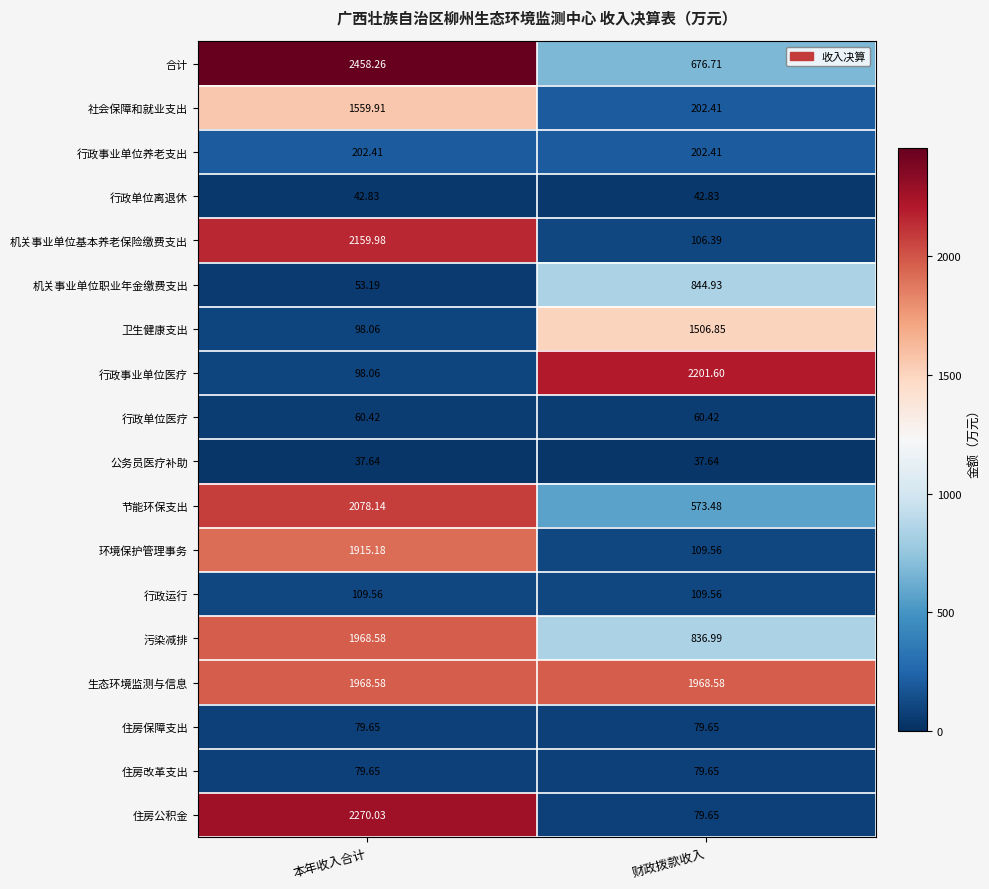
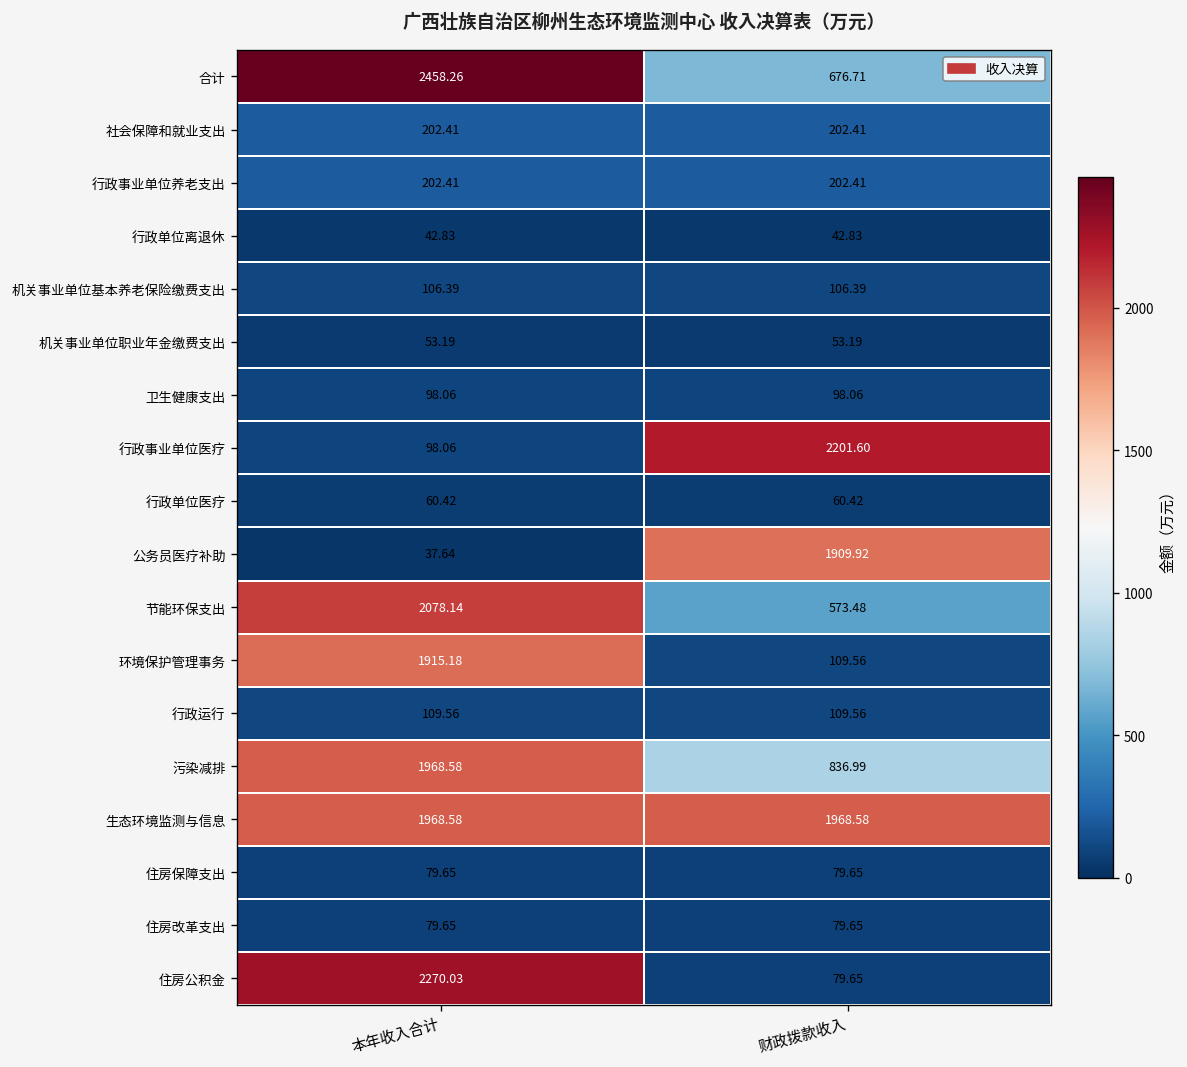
  {
    "合计": {
      "本年收入合计": 2458.26,
      "财政拨款收入": 676.71
    },
    "社会保障和就业支出": {
-     "本年收入合计": 1559.91,
+     "本年收入合计": 202.41,
      "财政拨款收入": 202.41
    },
    "行政事业单位养老支出": {
      "本年收入合计": 202.41,
      "财政拨款收入": 202.41
    },
    "行政单位离退休": {
      "本年收入合计": 42.83,
      "财政拨款收入": 42.83
    },
    "机关事业单位基本养老保险缴费支出": {
-     "本年收入合计": 2159.98,
+     "本年收入合计": 106.39,
      "财政拨款收入": 106.39
    },
    "机关事业单位职业年金缴费支出": {
      "本年收入合计": 53.19,
-     "财政拨款收入": 844.93
+     "财政拨款收入": 53.19
    },
    "卫生健康支出": {
      "本年收入合计": 98.06,
-     "财政拨款收入": 1506.85
+     "财政拨款收入": 98.06
    },
    "行政事业单位医疗": {
      "本年收入合计": 98.06,
      "财政拨款收入": 2201.60
    },
    "行政单位医疗": {
      "本年收入合计": 60.42,
      "财政拨款收入": 60.42
    },
    "公务员医疗补助": {
      "本年收入合计": 37.64,
-     "财政拨款收入": 37.64
+     "财政拨款收入": 1909.92
    },
    "节能环保支出": {
      "本年收入合计": 2078.14,
      "财政拨款收入": 573.48
    },
    "环境保护管理事务": {
      "本年收入合计": 1915.18,
      "财政拨款收入": 109.56
    },
    "行政运行": {
      "本年收入合计": 109.56,
      "财政拨款收入": 109.56
    },
    "污染减排": {
      "本年收入合计": 1968.58,
      "财政拨款收入": 836.99
    },
    "生态环境监测与信息": {
      "本年收入合计": 1968.58,
      "财政拨款收入": 1968.58
    },
    "住房保障支出": {
      "本年收入合计": 79.65,
      "财政拨款收入": 79.65
    },
    "住房改革支出": {
      "本年收入合计": 79.65,
      "财政拨款收入": 79.65
    },
    "住房公积金": {
      "本年收入合计": 2270.03,
      "财政拨款收入": 79.65
    }
  }
